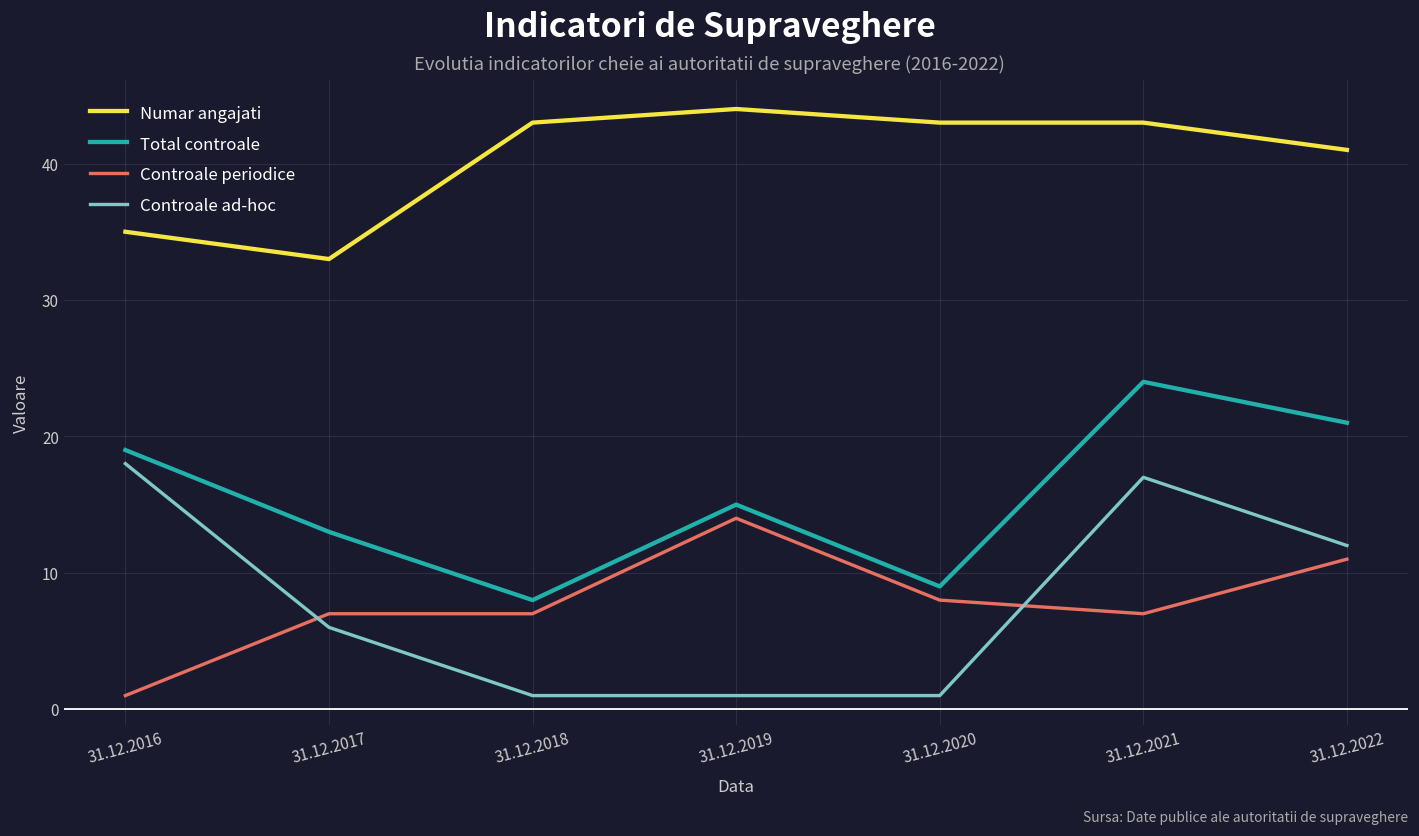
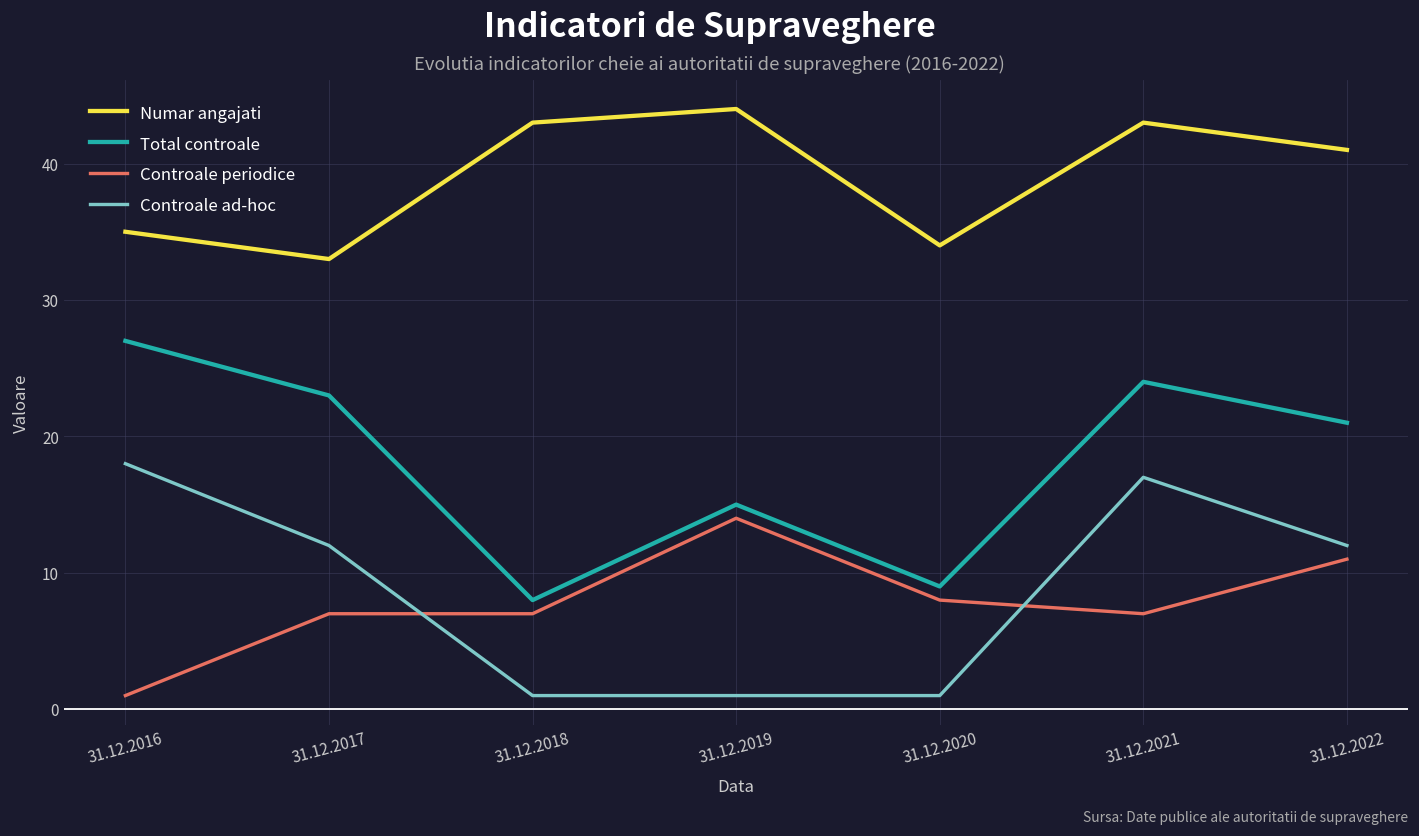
  {
    "Numar angajati": {
      "31.12.2016": 35,
      "31.12.2017": 33,
      "31.12.2018": 43,
      "31.12.2019": 44,
-     "31.12.2020": 43,
+     "31.12.2020": 34,
      "31.12.2021": 43,
      "31.12.2022": 41
    },
    "Total controale": {
-     "31.12.2016": 19,
-     "31.12.2017": 13,
+     "31.12.2016": 27,
+     "31.12.2017": 23,
      "31.12.2018": 8,
      "31.12.2019": 15,
      "31.12.2020": 9,
      "31.12.2021": 24,
      "31.12.2022": 21
    },
    "Controale periodice": {
      "31.12.2016": 1,
      "31.12.2017": 7,
      "31.12.2018": 7,
      "31.12.2019": 14,
      "31.12.2020": 8,
      "31.12.2021": 7,
      "31.12.2022": 11
    },
    "Controale ad-hoc": {
      "31.12.2016": 18,
-     "31.12.2017": 6,
+     "31.12.2017": 12,
      "31.12.2018": 1,
      "31.12.2019": 1,
      "31.12.2020": 1,
      "31.12.2021": 17,
      "31.12.2022": 12
    }
  }
